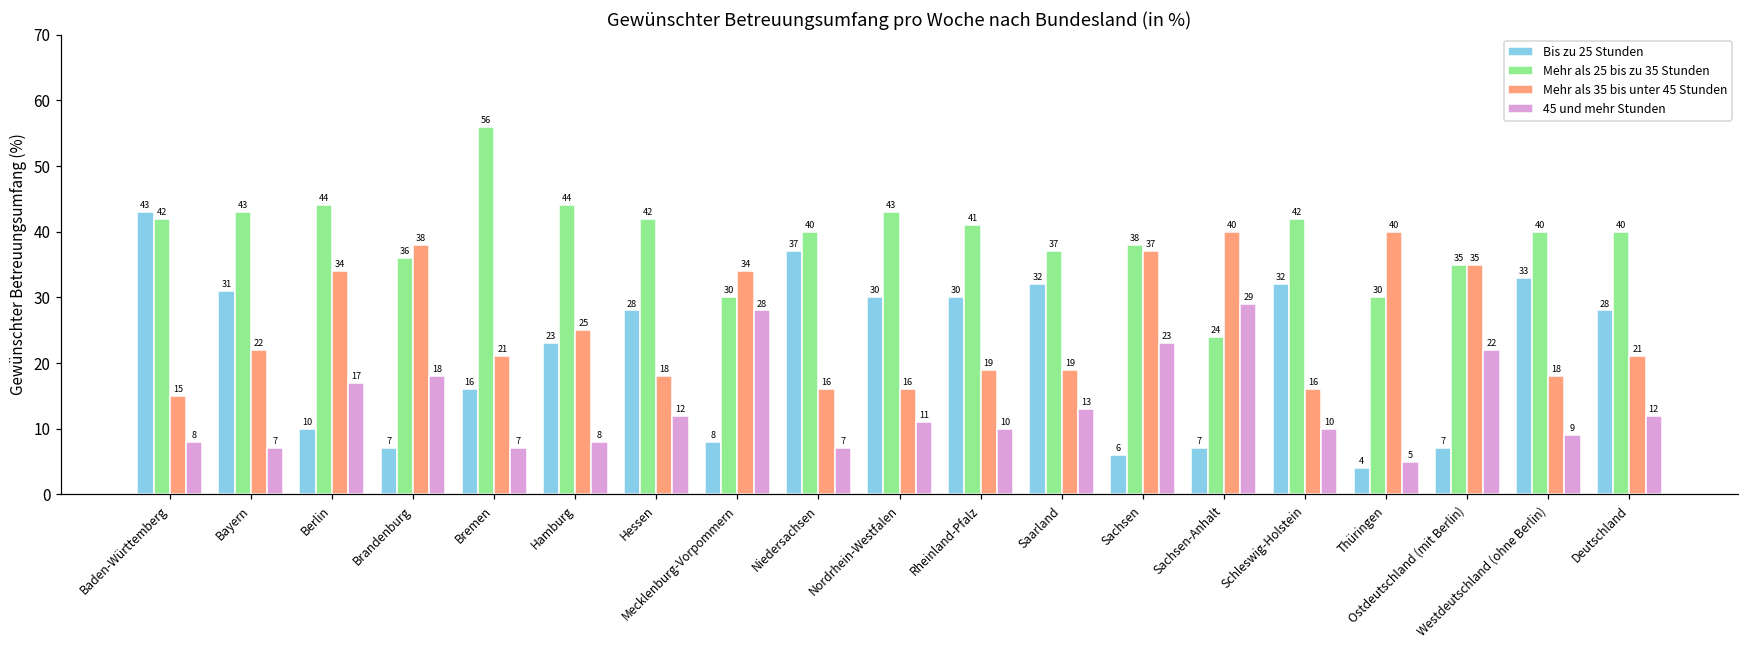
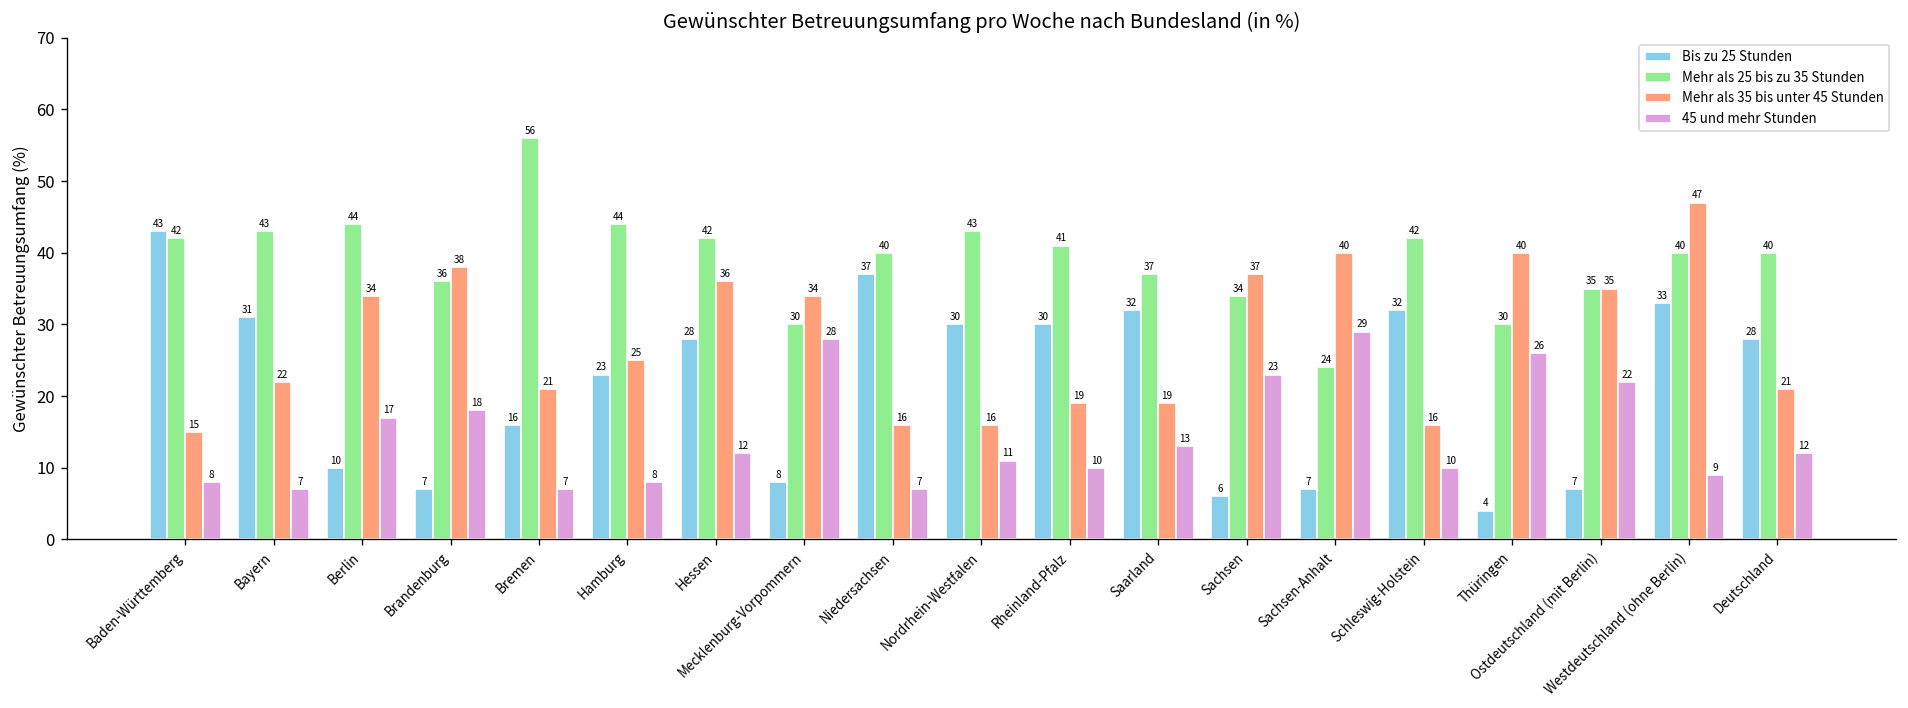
  {
    "Bis zu 25 Stunden": {
      "Baden-Württemberg": 43,
      "Bayern": 31,
      "Berlin": 10,
      "Brandenburg": 7,
      "Bremen": 16,
      "Hamburg": 23,
      "Hessen": 28,
      "Mecklenburg-Vorpommern": 8,
      "Niedersachsen": 37,
      "Nordrhein-Westfalen": 30,
      "Rheinland-Pfalz": 30,
      "Saarland": 32,
      "Sachsen": 6,
      "Sachsen-Anhalt": 7,
      "Schleswig-Holstein": 32,
      "Thüringen": 4,
      "Ostdeutschland (mit Berlin)": 7,
      "Westdeutschland (ohne Berlin)": 33,
      "Deutschland": 28
    },
    "Mehr als 25 bis zu 35 Stunden": {
      "Baden-Württemberg": 42,
      "Bayern": 43,
      "Berlin": 44,
      "Brandenburg": 36,
      "Bremen": 56,
      "Hamburg": 44,
      "Hessen": 42,
      "Mecklenburg-Vorpommern": 30,
      "Niedersachsen": 40,
      "Nordrhein-Westfalen": 43,
      "Rheinland-Pfalz": 41,
      "Saarland": 37,
-     "Sachsen": 38,
+     "Sachsen": 34,
      "Sachsen-Anhalt": 24,
      "Schleswig-Holstein": 42,
      "Thüringen": 30,
      "Ostdeutschland (mit Berlin)": 35,
      "Westdeutschland (ohne Berlin)": 40,
      "Deutschland": 40
    },
    "Mehr als 35 bis unter 45 Stunden": {
      "Baden-Württemberg": 15,
      "Bayern": 22,
      "Berlin": 34,
      "Brandenburg": 38,
      "Bremen": 21,
      "Hamburg": 25,
-     "Hessen": 18,
+     "Hessen": 36,
      "Mecklenburg-Vorpommern": 34,
      "Niedersachsen": 16,
      "Nordrhein-Westfalen": 16,
      "Rheinland-Pfalz": 19,
      "Saarland": 19,
      "Sachsen": 37,
      "Sachsen-Anhalt": 40,
      "Schleswig-Holstein": 16,
      "Thüringen": 40,
      "Ostdeutschland (mit Berlin)": 35,
-     "Westdeutschland (ohne Berlin)": 18,
+     "Westdeutschland (ohne Berlin)": 47,
      "Deutschland": 21
    },
    "45 und mehr Stunden": {
      "Baden-Württemberg": 8,
      "Bayern": 7,
      "Berlin": 17,
      "Brandenburg": 18,
      "Bremen": 7,
      "Hamburg": 8,
      "Hessen": 12,
      "Mecklenburg-Vorpommern": 28,
      "Niedersachsen": 7,
      "Nordrhein-Westfalen": 11,
      "Rheinland-Pfalz": 10,
      "Saarland": 13,
      "Sachsen": 23,
      "Sachsen-Anhalt": 29,
      "Schleswig-Holstein": 10,
-     "Thüringen": 5,
+     "Thüringen": 26,
      "Ostdeutschland (mit Berlin)": 22,
      "Westdeutschland (ohne Berlin)": 9,
      "Deutschland": 12
    }
  }
